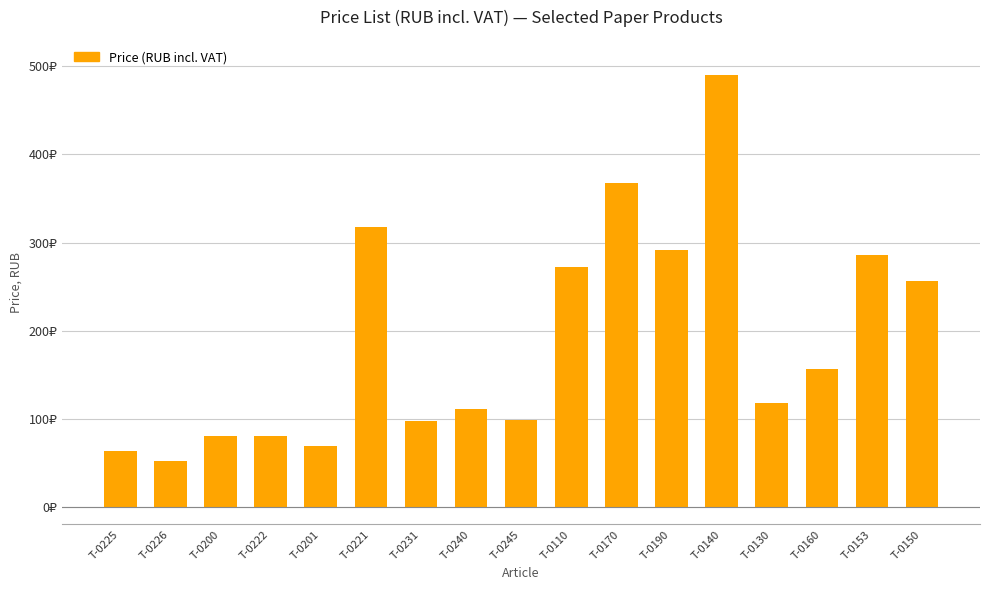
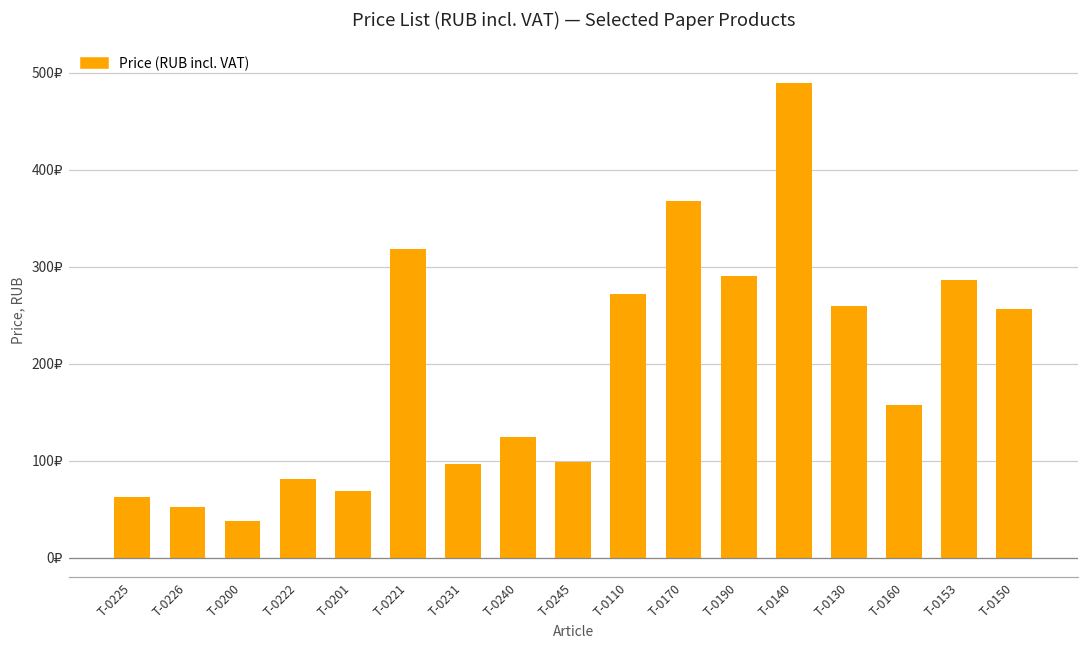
  {
    "T-0225": "60₽",
    "T-0226": "50₽",
-   "T-0200": "80₽",
+   "T-0200": "40₽",
    "T-0222": "80₽",
    "T-0201": "70₽",
    "T-0221": "320₽",
    "T-0231": "100₽",
-   "T-0240": "110₽",
+   "T-0240": "120₽",
    "T-0245": "100₽",
    "T-0110": "270₽",
    "T-0170": "370₽",
    "T-0190": "290₽",
    "T-0140": "490₽",
-   "T-0130": "120₽",
+   "T-0130": "260₽",
    "T-0160": "160₽",
    "T-0153": "290₽",
    "T-0150": "260₽"
  }
